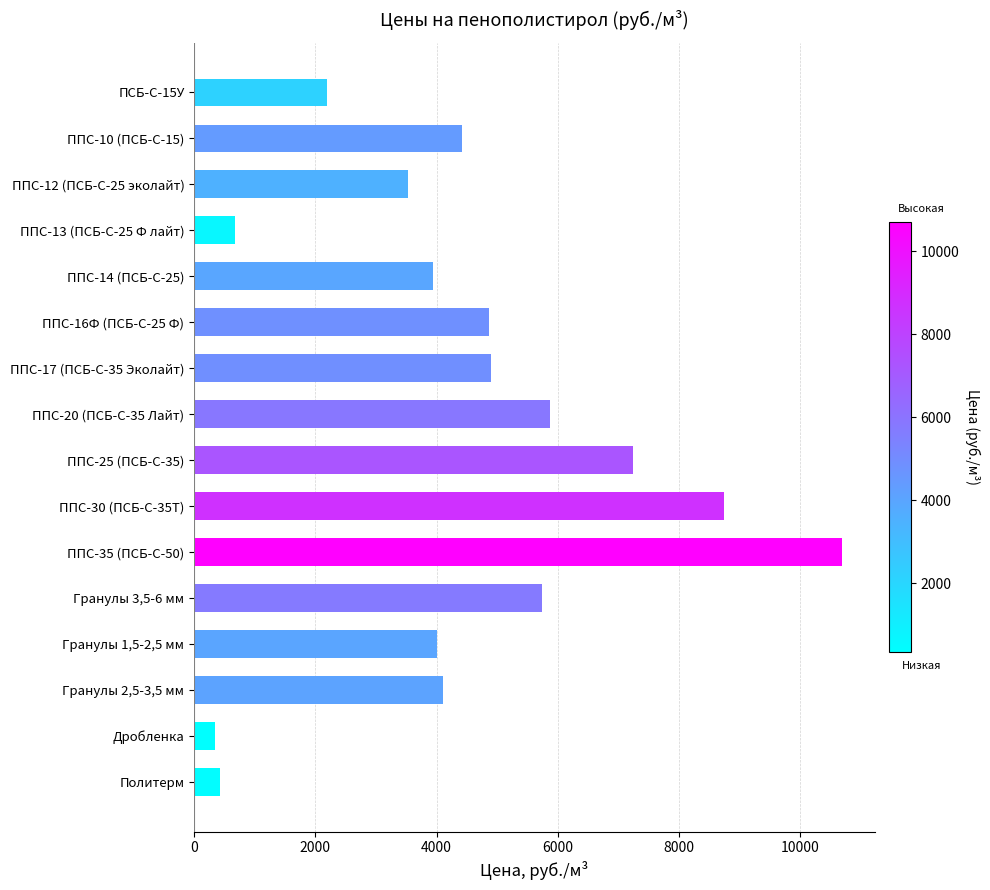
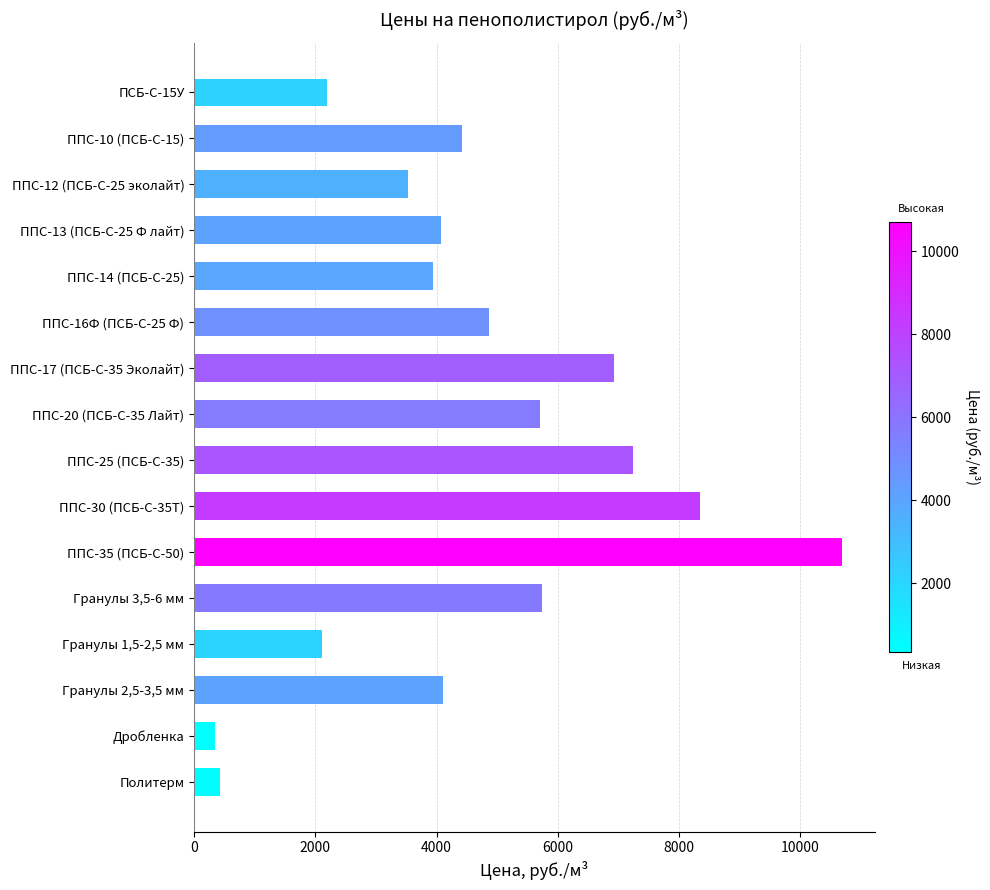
  {
    "ПСБ-С-15У": 2200,
    "ППС-10 (ПСБ-С-15)": 4400,
    "ППС-12 (ПСБ-С-25 эколайт)": 3500,
-   "ППС-13 (ПСБ-С-25 Ф лайт)": 700,
+   "ППС-13 (ПСБ-С-25 Ф лайт)": 4100,
    "ППС-14 (ПСБ-С-25)": 3900,
    "ППС-16Ф (ПСБ-С-25 Ф)": 4900,
-   "ППС-17 (ПСБ-С-35 Эколайт)": 4900,
-   "ППС-20 (ПСБ-С-35 Лайт)": 5900,
+   "ППС-17 (ПСБ-С-35 Эколайт)": 6900,
+   "ППС-20 (ПСБ-С-35 Лайт)": 5700,
    "ППС-25 (ПСБ-С-35)": 7300,
-   "ППС-30 (ПСБ-С-35Т)": 8800,
+   "ППС-30 (ПСБ-С-35Т)": 8300,
    "ППС-35 (ПСБ-С-50)": 10700,
    "Гранулы 3,5-6 мм": 5700,
-   "Гранулы 1,5-2,5 мм": 4000,
+   "Гранулы 1,5-2,5 мм": 2100,
    "Гранулы 2,5-3,5 мм": 4100,
    "Дробленка": 300,
    "Политерм": 400
  }
